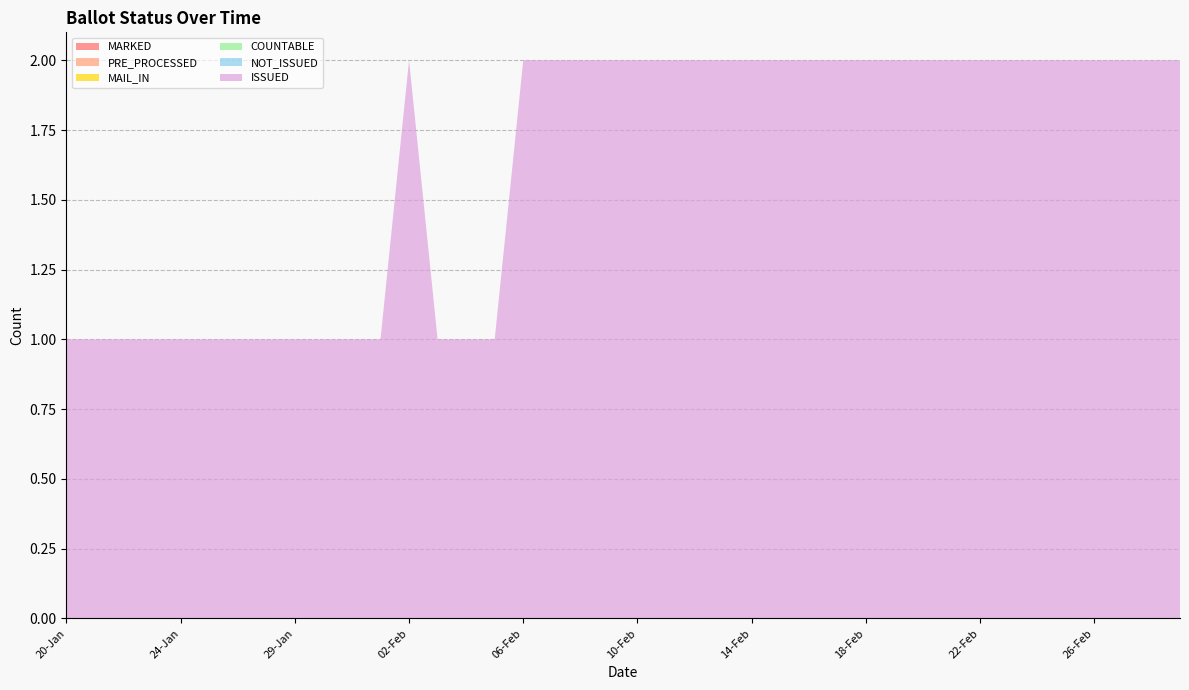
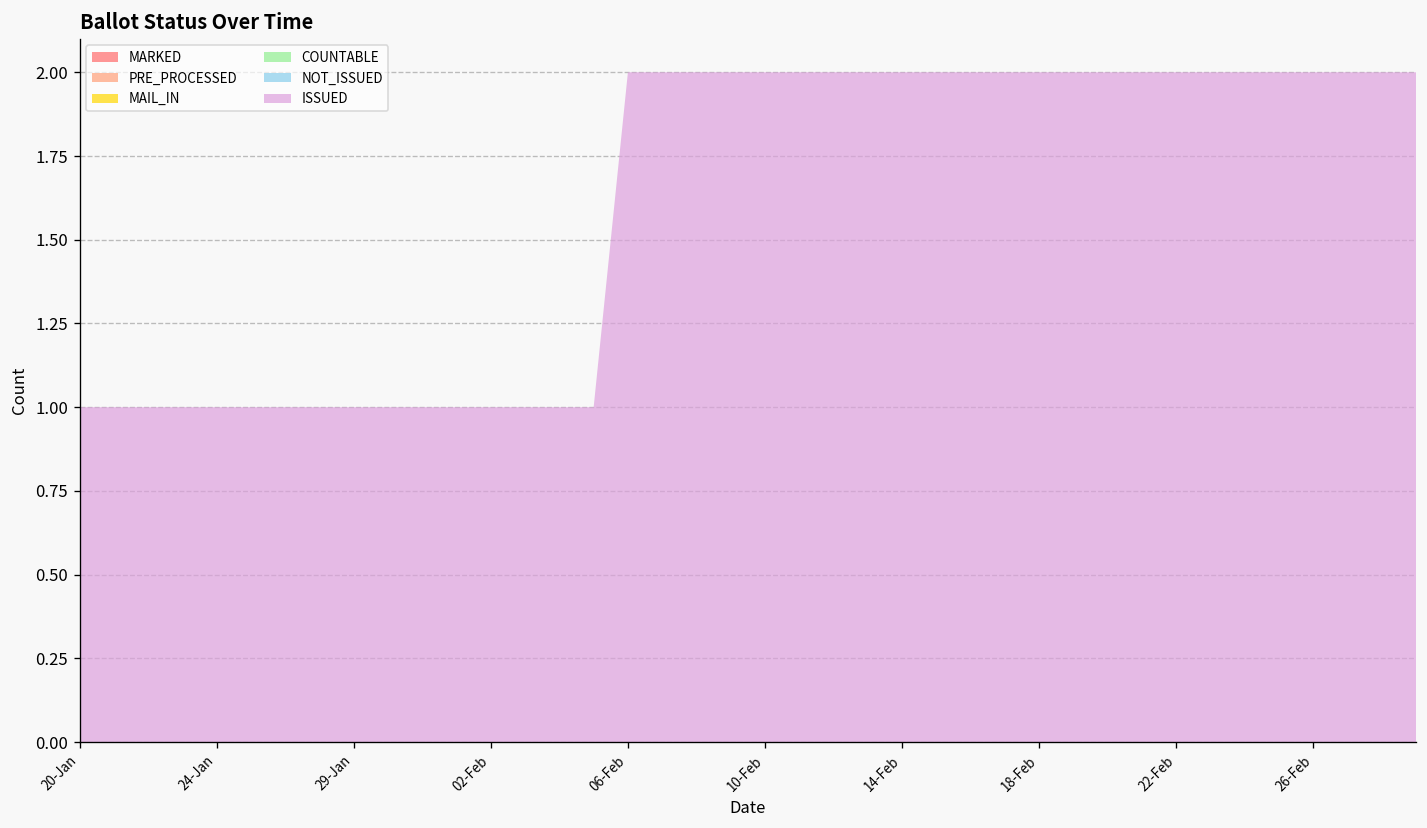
  {
    "NOT_ISSUED": {
      "20-Jan": 0,
      "24-Jan": 0,
      "29-Jan": 0,
      "02-Feb": 0,
      "06-Feb": 0,
      "10-Feb": 0,
      "14-Feb": 0,
      "18-Feb": 0,
      "22-Feb": 0,
      "26-Feb": 0
    },
    "ISSUED": {
      "20-Jan": 1,
      "24-Jan": 1,
      "29-Jan": 1,
-     "02-Feb": 2,
+     "02-Feb": 1,
      "06-Feb": 2,
      "10-Feb": 2,
      "14-Feb": 2,
      "18-Feb": 2,
      "22-Feb": 2,
      "26-Feb": 2
    }
  }
